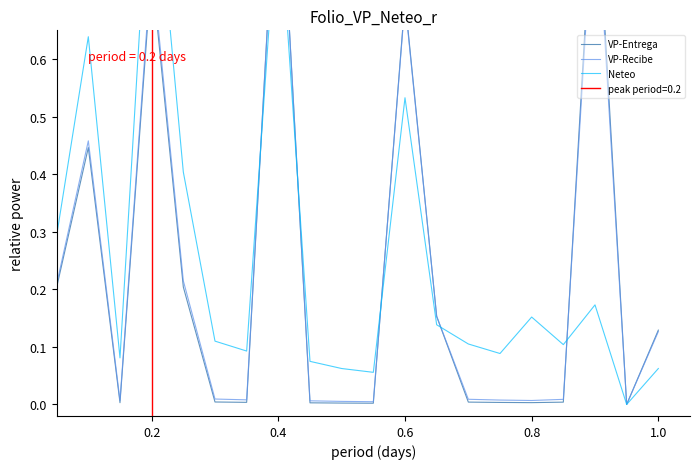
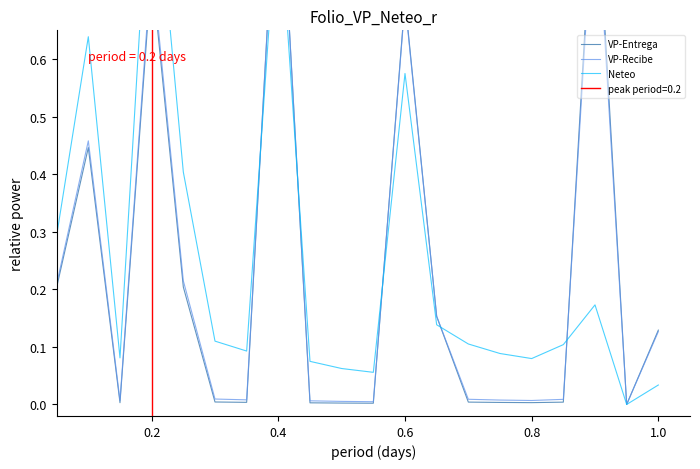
  {
    "Neteo": {
-     "0.6": 0.53,
-     "0.8": 0.15,
-     "1.0": 0.06
+     "0.6": 0.58,
+     "0.8": 0.08,
+     "1.0": 0.03
    }
  }
